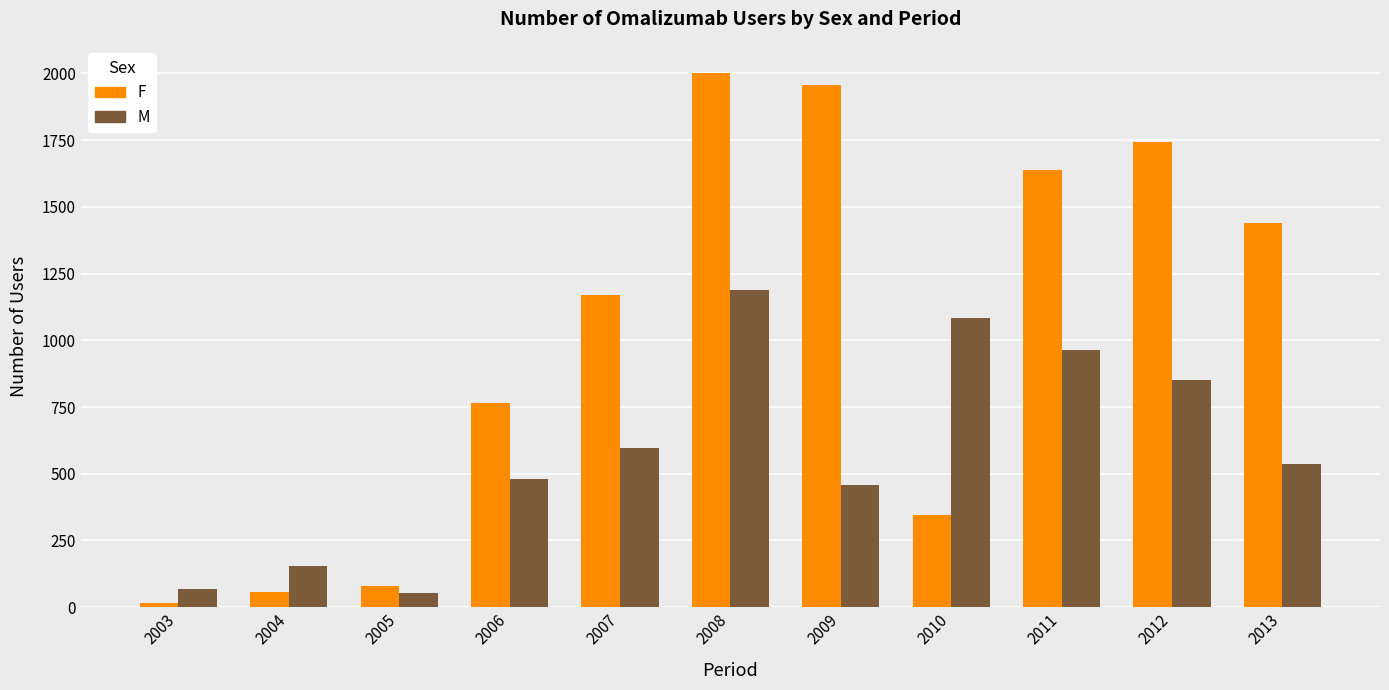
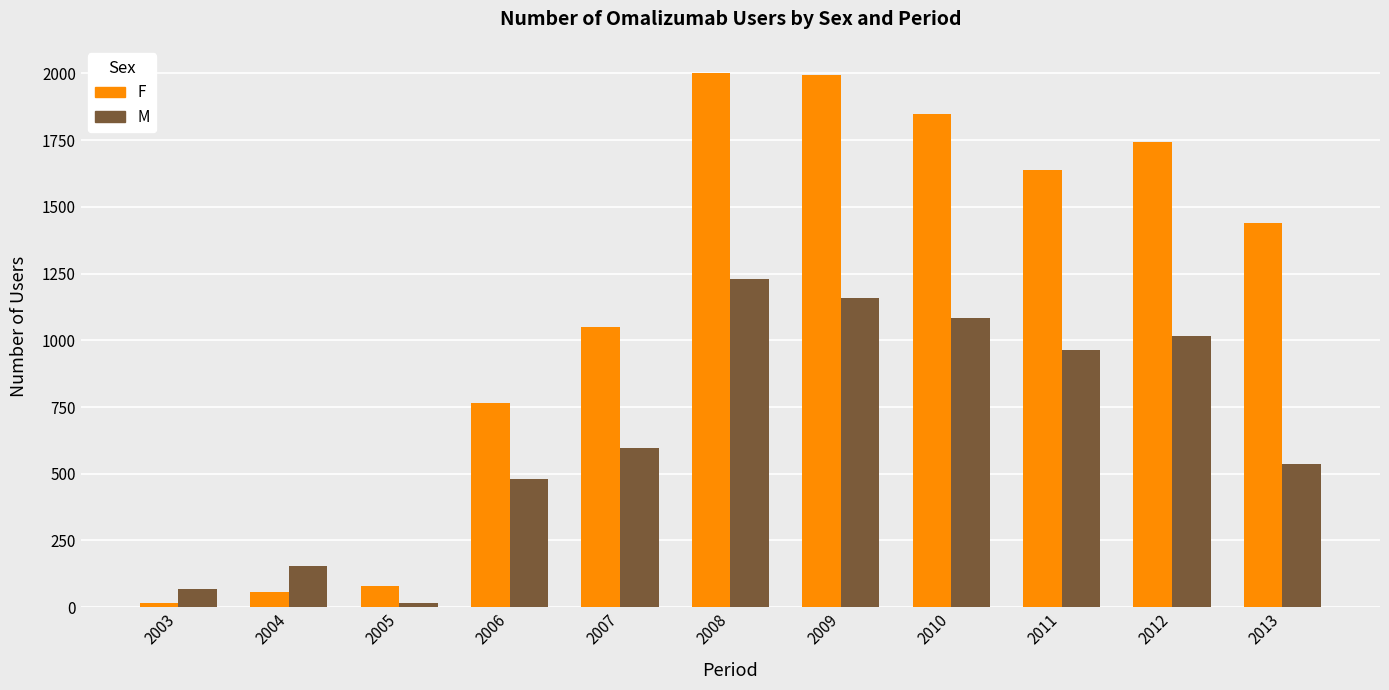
  {
    "F": {
      "2003": 20,
      "2004": 60,
      "2005": 80,
      "2006": 770,
-     "2007": 1170,
+     "2007": 1050,
      "2008": 2000,
-     "2009": 1960,
-     "2010": 350,
+     "2009": 1990,
+     "2010": 1850,
      "2011": 1640,
      "2012": 1740,
      "2013": 1440
    },
    "M": {
      "2003": 70,
      "2004": 160,
-     "2005": 50,
+     "2005": 20,
      "2006": 480,
      "2007": 600,
-     "2008": 1190,
-     "2009": 460,
+     "2008": 1230,
+     "2009": 1160,
      "2010": 1080,
      "2011": 960,
-     "2012": 850,
+     "2012": 1020,
      "2013": 540
    }
  }
